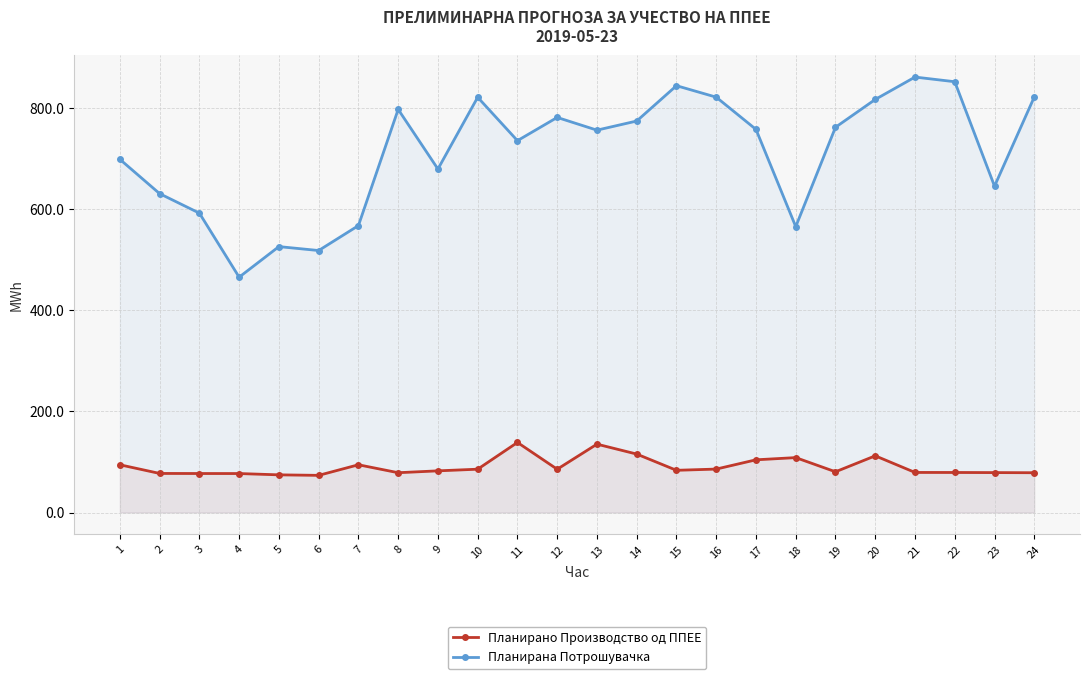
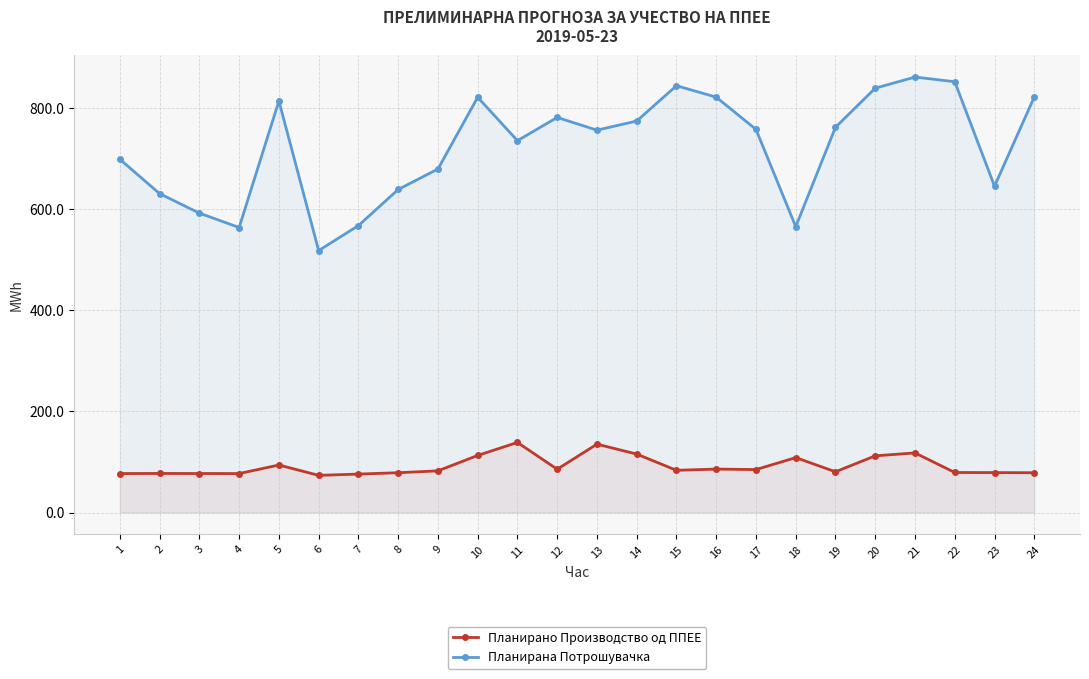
  {
    "Планирано Производство од ППЕЕ": {
-     "1": 90,
+     "1": 80,
      "2": 80,
      "3": 80,
      "4": 80,
-     "5": 70,
+     "5": 90,
      "6": 70,
-     "7": 90,
+     "7": 80,
      "8": 80,
      "9": 80,
-     "10": 90,
+     "10": 110,
      "11": 140,
      "12": 90,
      "13": 140,
      "14": 120,
      "15": 80,
      "16": 90,
-     "17": 100,
+     "17": 80,
      "18": 110,
      "19": 80,
      "20": 110,
-     "21": 80,
+     "21": 120,
      "22": 80,
      "23": 80,
      "24": 80
    },
    "Планирана Потрошувачка": {
      "1": 700,
      "2": 630,
      "3": 590,
-     "4": 470,
-     "5": 530,
+     "4": 560,
+     "5": 810,
      "6": 520,
      "7": 570,
-     "8": 800,
+     "8": 640,
      "9": 680,
      "10": 820,
      "11": 740,
      "12": 780,
      "13": 760,
      "14": 770,
      "15": 840,
      "16": 820,
      "17": 760,
      "18": 570,
      "19": 760,
-     "20": 820,
+     "20": 840,
      "21": 860,
      "22": 850,
      "23": 650,
      "24": 820
    }
  }
